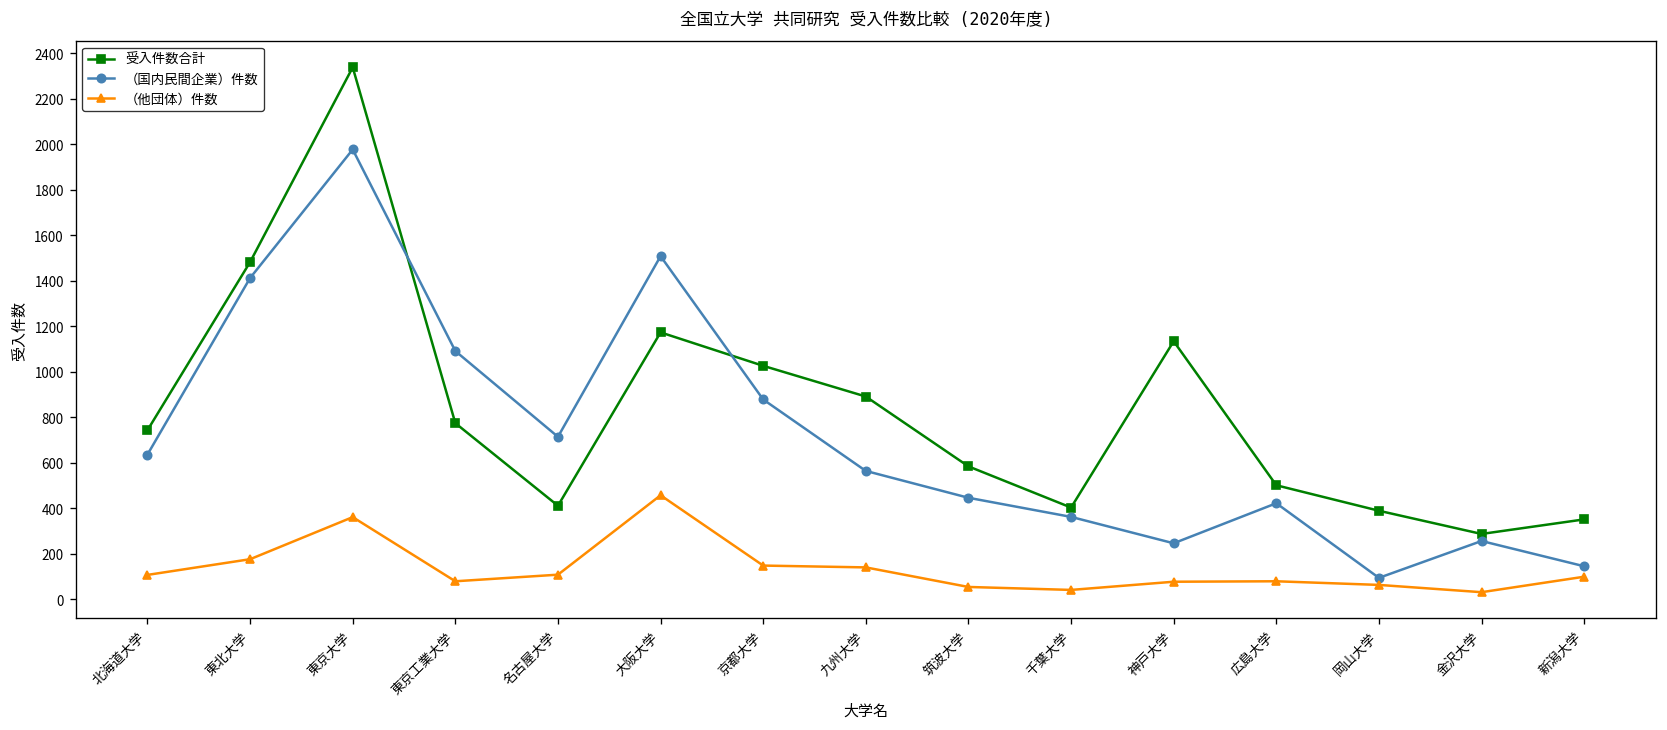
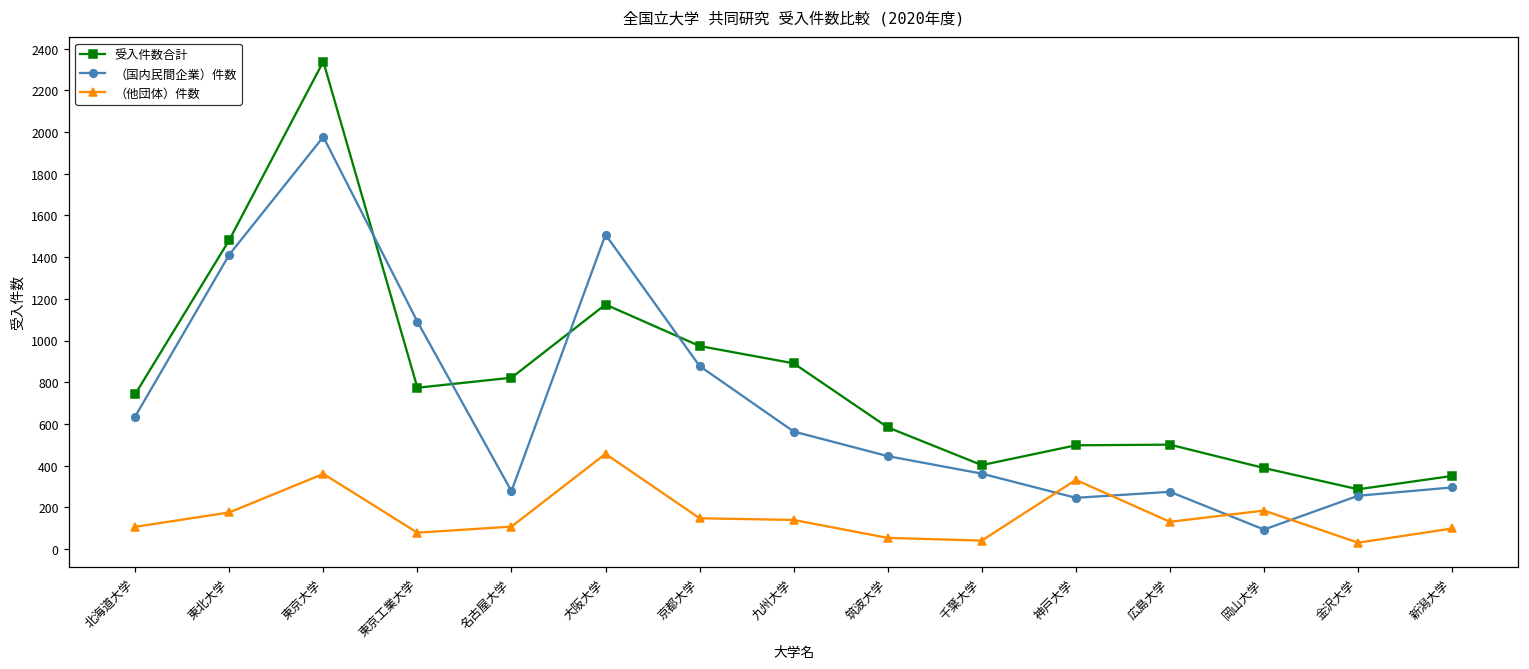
  {
    "受入件数合計": {
      "北海道大学": 740,
      "東北大学": 1480,
      "東京大学": 2340,
      "東京工業大学": 770,
-     "名古屋大学": 410,
+     "名古屋大学": 820,
      "大阪大学": 1170,
-     "京都大学": 1030,
+     "京都大学": 970,
      "九州大学": 890,
      "筑波大学": 580,
      "千葉大学": 400,
-     "神戸大学": 1130,
+     "神戸大学": 500,
      "広島大学": 500,
      "岡山大学": 390,
      "金沢大学": 290,
      "新潟大学": 350
    },
    "（国内民間企業）件数": {
      "北海道大学": 640,
      "東北大学": 1410,
      "東京大学": 1980,
      "東京工業大学": 1090,
-     "名古屋大学": 710,
+     "名古屋大学": 280,
      "大阪大学": 1510,
      "京都大学": 880,
      "九州大学": 560,
      "筑波大学": 450,
      "千葉大学": 360,
      "神戸大学": 250,
-     "広島大学": 420,
+     "広島大学": 280,
      "岡山大学": 90,
      "金沢大学": 260,
-     "新潟大学": 150
+     "新潟大学": 300
    },
    "（他団体）件数": {
      "北海道大学": 110,
      "東北大学": 180,
      "東京大学": 360,
      "東京工業大学": 80,
      "名古屋大学": 110,
      "大阪大学": 460,
      "京都大学": 150,
      "九州大学": 140,
      "筑波大学": 50,
      "千葉大学": 40,
-     "神戸大学": 80,
-     "広島大学": 80,
-     "岡山大学": 60,
+     "神戸大学": 330,
+     "広島大学": 130,
+     "岡山大学": 190,
      "金沢大学": 30,
      "新潟大学": 100
    }
  }
